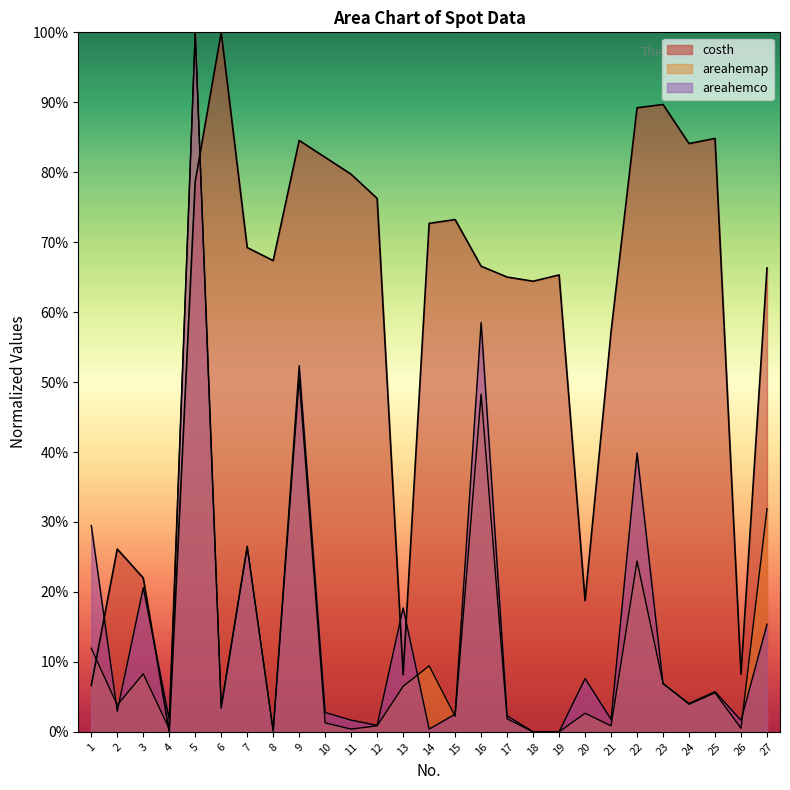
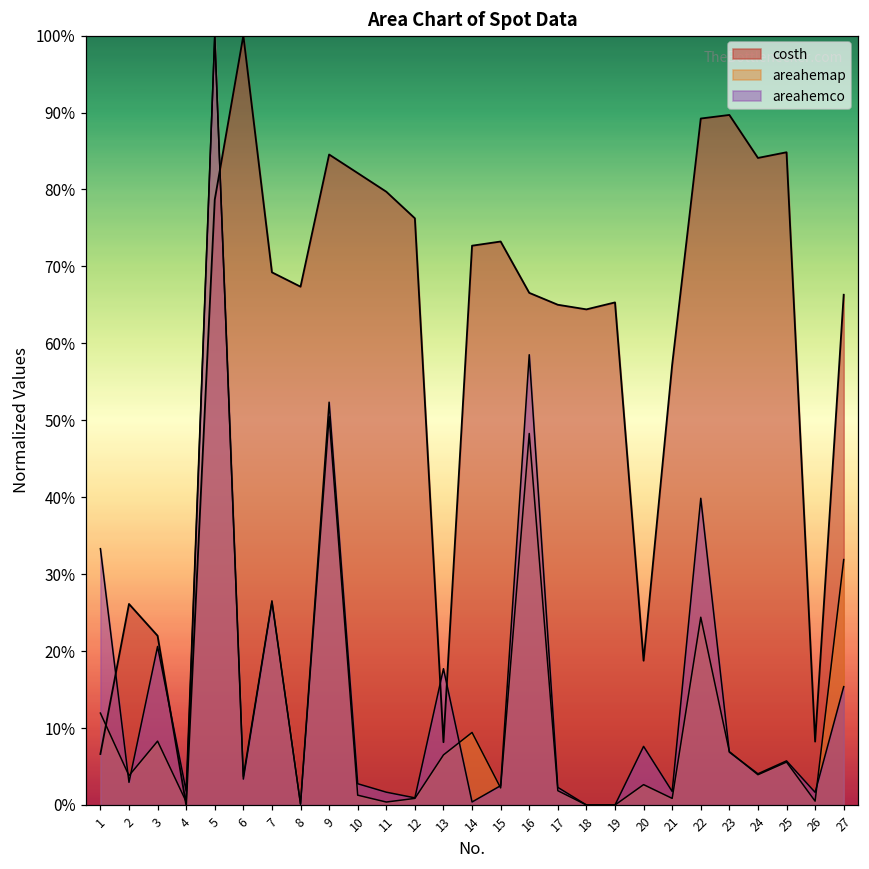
  {
    "costh": {
      "1": "7%",
      "2": "26%",
      "3": "22%",
      "4": "0%",
      "5": "79%",
      "6": "100%",
      "7": "69%",
      "8": "67%",
      "9": "85%",
      "10": "82%",
      "11": "80%",
      "12": "76%",
      "13": "8%",
      "14": "73%",
      "15": "73%",
      "16": "67%",
      "17": "65%",
      "18": "64%",
      "19": "65%",
      "20": "19%",
      "21": "57%",
      "22": "89%",
      "23": "90%",
      "24": "84%",
      "25": "85%",
      "26": "8%",
      "27": "66%"
    },
    "areahemap": {
      "1": "12%",
      "2": "4%",
      "3": "8%",
      "4": "0%",
      "9": "51%",
      "10": "1%",
      "11": "0%",
      "13": "7%",
      "14": "9%",
      "16": "48%",
      "17": "2%",
      "20": "3%",
      "21": "1%",
      "22": "24%",
      "26": "1%",
      "27": "32%"
    },
    "areahemco": {
-     "1": "29%",
+     "1": "33%",
      "2": "3%",
      "3": "21%",
      "4": "2%",
      "9": "52%",
      "10": "3%",
      "11": "2%",
      "13": "18%",
      "14": "0%",
      "16": "59%",
      "17": "2%",
      "20": "8%",
      "21": "2%",
      "22": "40%",
      "26": "2%",
      "27": "15%"
    }
  }
